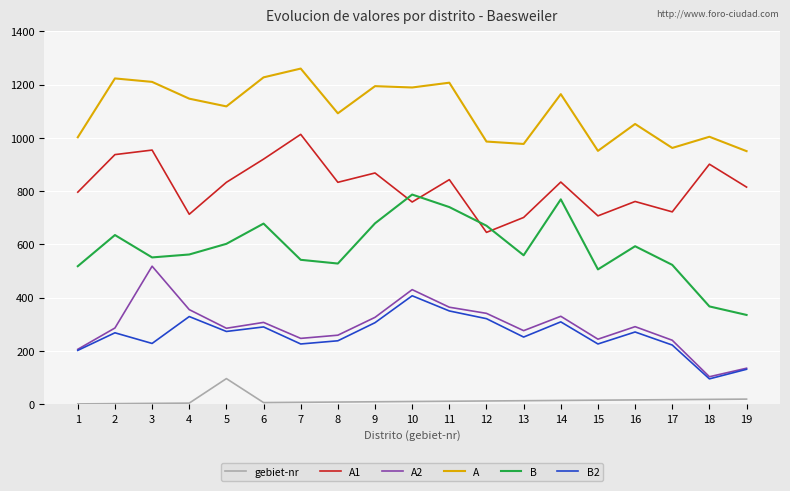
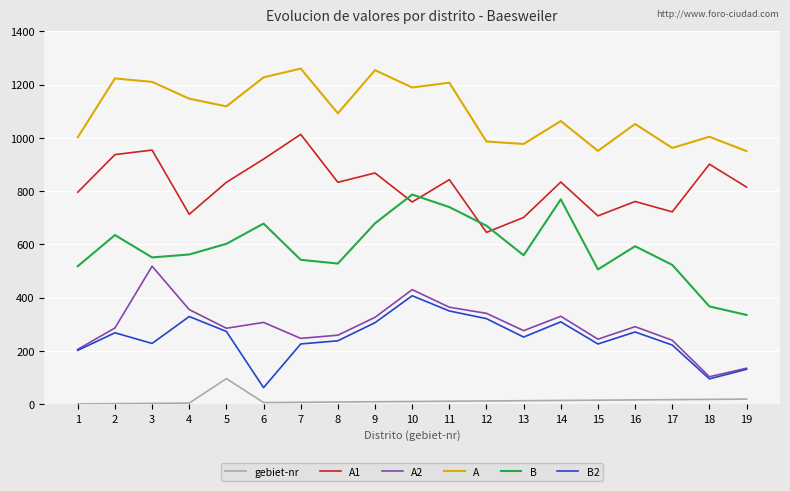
  {
    "gebiet-nr": {
      "1": 0,
      "2": 0,
      "3": 0,
      "4": 0,
      "5": 100,
      "6": 10,
      "7": 10,
      "8": 10,
      "9": 10,
      "10": 10,
      "11": 10,
      "12": 10,
      "13": 10,
      "14": 10,
      "15": 20,
      "16": 20,
      "17": 20,
      "18": 20,
      "19": 20
    },
    "A1": {
      "1": 800,
      "2": 940,
      "3": 950,
      "4": 710,
      "5": 830,
      "6": 920,
      "7": 1010,
      "8": 830,
      "9": 870,
      "10": 760,
      "11": 840,
      "12": 650,
      "13": 700,
      "14": 830,
      "15": 710,
      "16": 760,
      "17": 720,
      "18": 900,
      "19": 820
    },
    "A2": {
      "2": 290,
      "3": 520,
      "4": 360,
      "5": 290,
      "6": 310,
      "7": 250,
      "8": 260,
      "9": 330,
      "10": 430,
      "11": 360,
      "12": 340,
      "13": 280,
      "14": 330,
      "15": 240,
      "16": 290,
      "17": 240
    },
    "A": {
      "1": 1000,
      "2": 1220,
      "3": 1210,
      "4": 1150,
      "5": 1120,
      "6": 1230,
      "7": 1260,
      "8": 1090,
-     "9": 1190,
+     "9": 1250,
      "10": 1190,
      "11": 1210,
      "12": 990,
      "13": 980,
-     "14": 1160,
+     "14": 1060,
      "15": 950,
      "16": 1050,
      "17": 960,
      "18": 1000,
      "19": 950
    },
    "B": {
      "1": 520,
      "2": 640,
      "3": 550,
      "4": 560,
      "5": 600,
      "6": 680,
      "7": 540,
      "8": 530,
      "9": 680,
      "10": 790,
      "11": 740,
      "12": 670,
      "13": 560,
      "14": 770,
      "15": 510,
      "16": 590,
      "17": 520,
      "18": 370,
      "19": 340
    },
    "B2": {
      "2": 270,
      "3": 230,
      "4": 330,
      "5": 270,
-     "6": 290,
+     "6": 60,
      "7": 230,
      "8": 240,
      "9": 310,
      "10": 410,
      "11": 350,
      "12": 320,
      "13": 250,
      "14": 310,
      "15": 230,
      "16": 270,
      "17": 220
    }
  }
